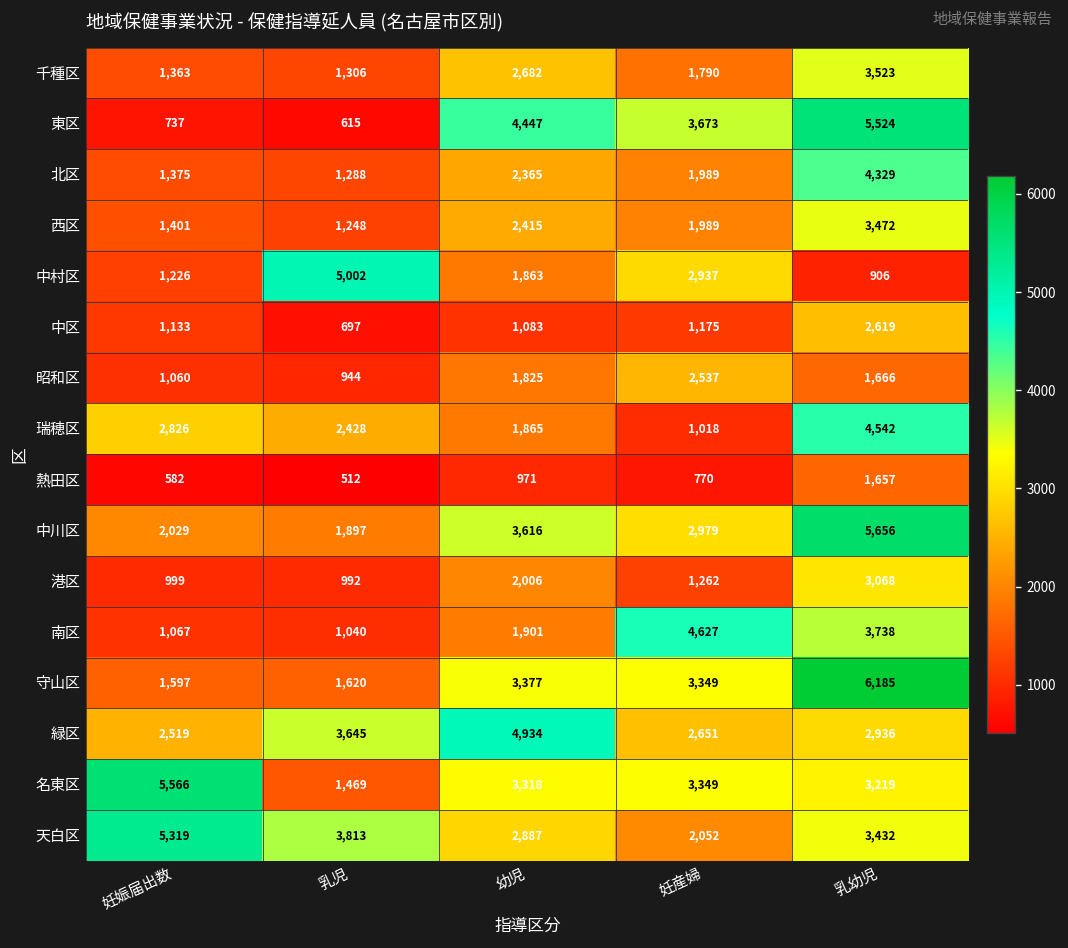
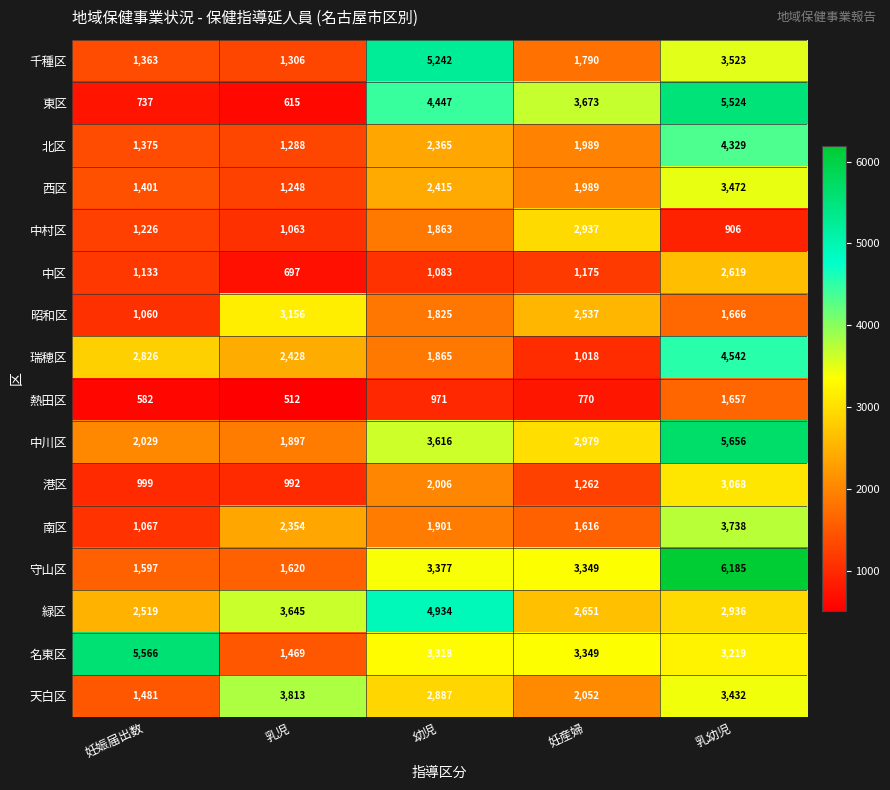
  {
    "千種区": {
      "妊娠届出数": "1,363",
      "乳児": "1,306",
-     "幼児": "2,682",
+     "幼児": "5,242",
      "妊産婦": "1,790",
      "乳幼児": "3,523"
    },
    "東区": {
      "妊娠届出数": "737",
      "乳児": "615",
      "幼児": "4,447",
      "妊産婦": "3,673",
      "乳幼児": "5,524"
    },
    "北区": {
      "妊娠届出数": "1,375",
      "乳児": "1,288",
      "幼児": "2,365",
      "妊産婦": "1,989",
      "乳幼児": "4,329"
    },
    "西区": {
      "妊娠届出数": "1,401",
      "乳児": "1,248",
      "幼児": "2,415",
      "妊産婦": "1,989",
      "乳幼児": "3,472"
    },
    "中村区": {
      "妊娠届出数": "1,226",
-     "乳児": "5,002",
+     "乳児": "1,063",
      "幼児": "1,863",
      "妊産婦": "2,937",
      "乳幼児": "906"
    },
    "中区": {
      "妊娠届出数": "1,133",
      "乳児": "697",
      "幼児": "1,083",
      "妊産婦": "1,175",
      "乳幼児": "2,619"
    },
    "昭和区": {
      "妊娠届出数": "1,060",
-     "乳児": "944",
+     "乳児": "3,156",
      "幼児": "1,825",
      "妊産婦": "2,537",
      "乳幼児": "1,666"
    },
    "瑞穂区": {
      "妊娠届出数": "2,826",
      "乳児": "2,428",
      "幼児": "1,865",
      "妊産婦": "1,018",
      "乳幼児": "4,542"
    },
    "熱田区": {
      "妊娠届出数": "582",
      "乳児": "512",
      "幼児": "971",
      "妊産婦": "770",
      "乳幼児": "1,657"
    },
    "中川区": {
      "妊娠届出数": "2,029",
      "乳児": "1,897",
      "幼児": "3,616",
      "妊産婦": "2,979",
      "乳幼児": "5,656"
    },
    "港区": {
      "妊娠届出数": "999",
      "乳児": "992",
      "幼児": "2,006",
      "妊産婦": "1,262",
      "乳幼児": "3,068"
    },
    "南区": {
      "妊娠届出数": "1,067",
-     "乳児": "1,040",
+     "乳児": "2,354",
      "幼児": "1,901",
-     "妊産婦": "4,627",
+     "妊産婦": "1,616",
      "乳幼児": "3,738"
    },
    "守山区": {
      "妊娠届出数": "1,597",
      "乳児": "1,620",
      "幼児": "3,377",
      "妊産婦": "3,349",
      "乳幼児": "6,185"
    },
    "緑区": {
      "妊娠届出数": "2,519",
      "乳児": "3,645",
      "幼児": "4,934",
      "妊産婦": "2,651",
      "乳幼児": "2,936"
    },
    "名東区": {
      "妊娠届出数": "5,566",
      "乳児": "1,469",
      "幼児": "3,318",
      "妊産婦": "3,349",
      "乳幼児": "3,219"
    },
    "天白区": {
-     "妊娠届出数": "5,319",
+     "妊娠届出数": "1,481",
      "乳児": "3,813",
      "幼児": "2,887",
      "妊産婦": "2,052",
      "乳幼児": "3,432"
    }
  }
